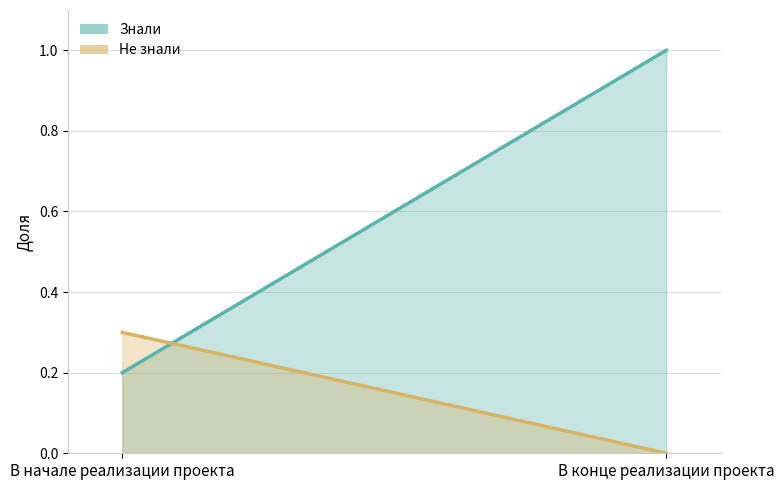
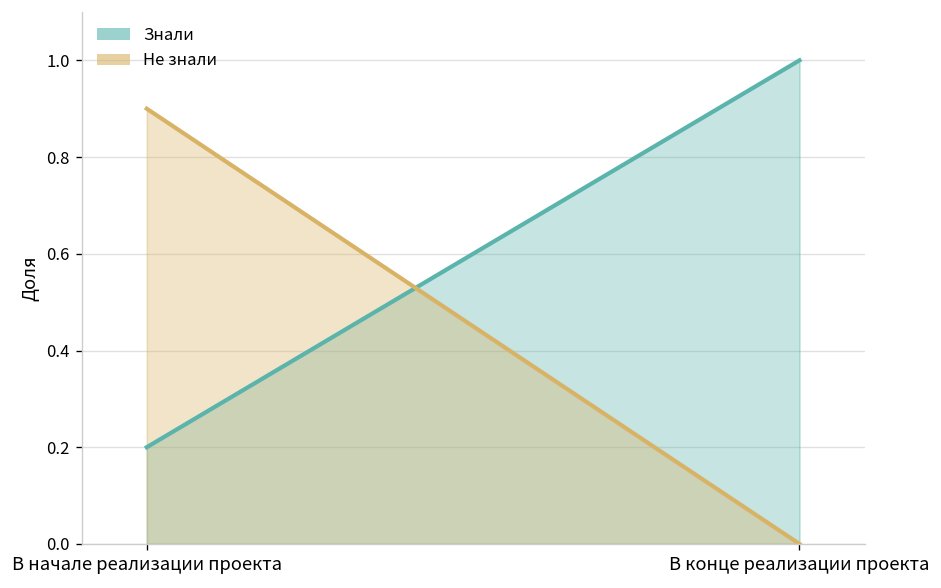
  {
    "Знали": {
      "В начале реализации проекта": 0.2,
      "В конце реализации проекта": 1.0
    },
    "Не знали": {
-     "В начале реализации проекта": 0.3,
+     "В начале реализации проекта": 0.9,
      "В конце реализации проекта": 0.0
    }
  }
